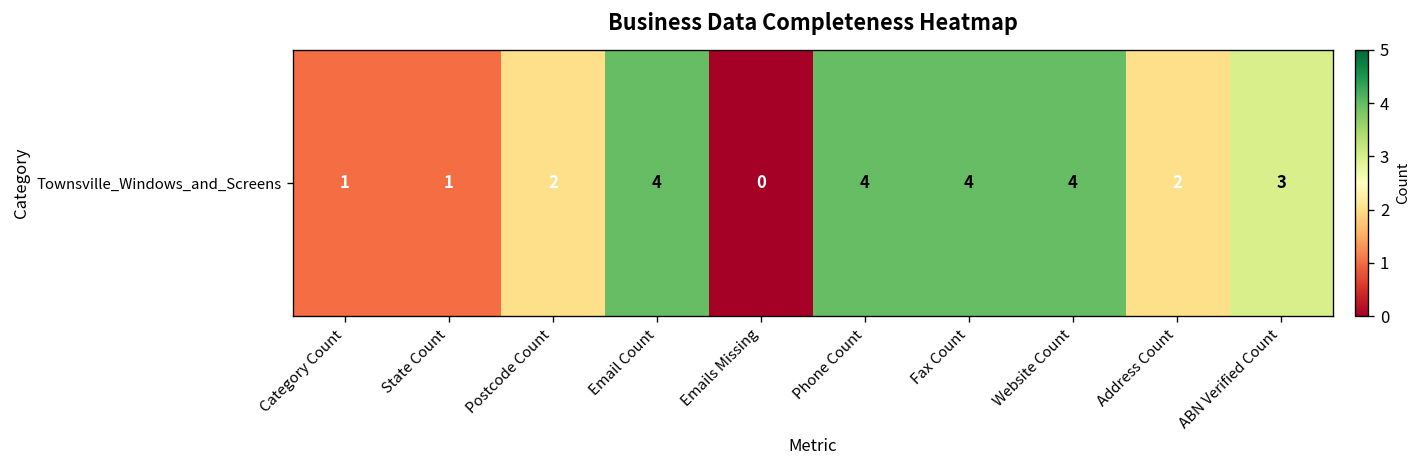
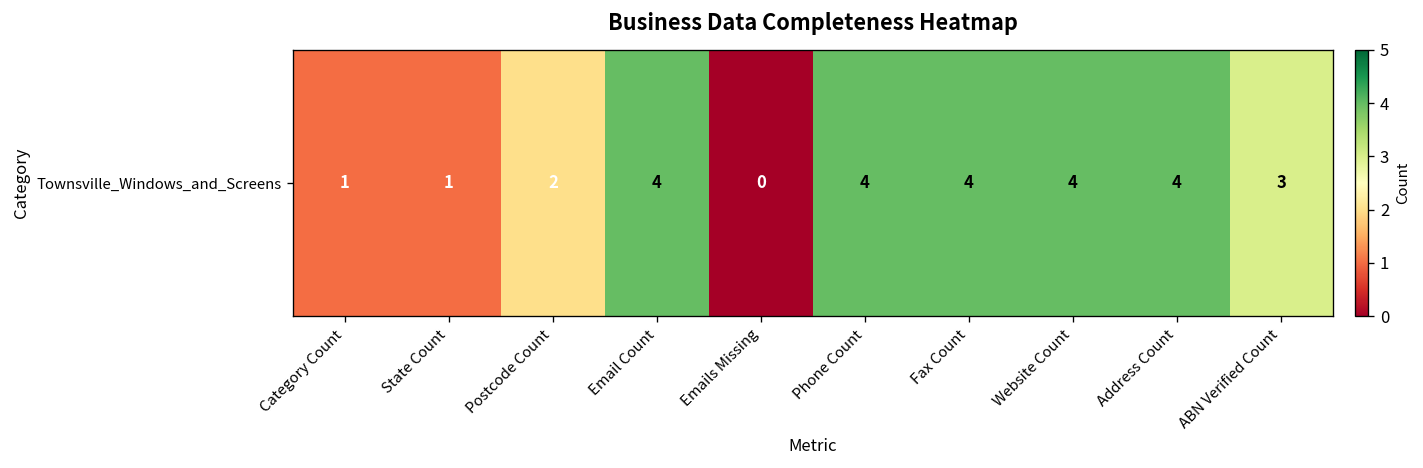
  {
    "Townsville_Windows_and_Screens": {
      "Category Count": 1,
      "State Count": 1,
      "Postcode Count": 2,
      "Email Count": 4,
      "Emails Missing": 0,
      "Phone Count": 4,
      "Fax Count": 4,
      "Website Count": 4,
-     "Address Count": 2,
+     "Address Count": 4,
      "ABN Verified Count": 3
    }
  }
